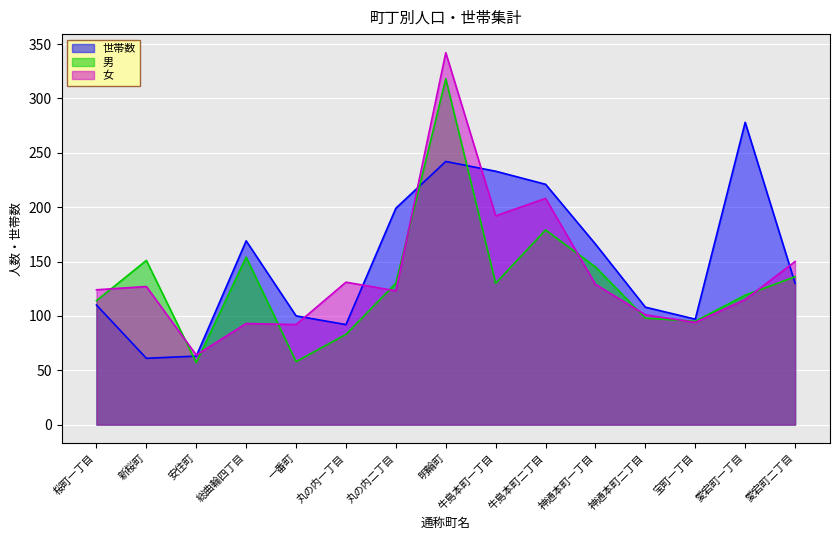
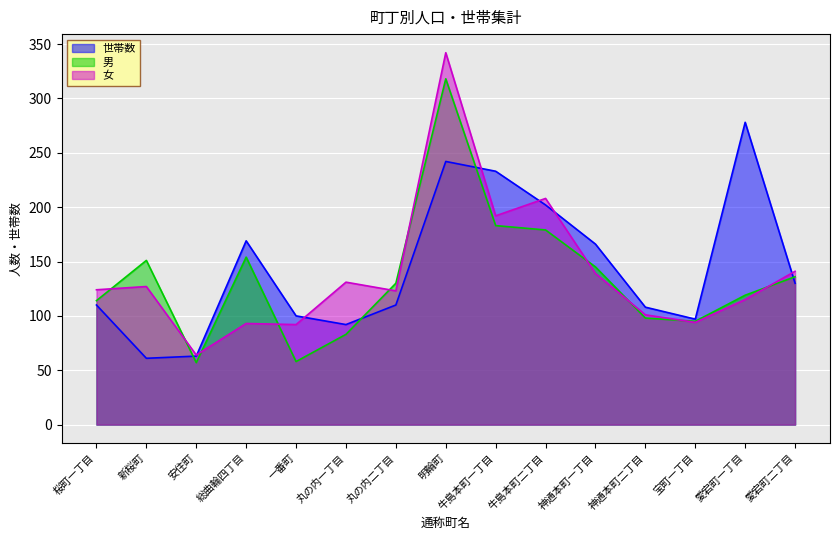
  {
    "世帯数": {
      "桜町一丁目": 110,
      "新桜町": 61,
      "総曲輪四丁目": 169,
      "一番町": 100,
      "丸の内一丁目": 92,
-     "丸の内二丁目": 199,
+     "丸の内二丁目": 110,
      "明輪町": 242,
      "牛島本町一丁目": 233,
-     "牛島本町二丁目": 221,
+     "牛島本町二丁目": 202,
      "神通本町一丁目": 166,
      "神通本町二丁目": 108,
      "愛宕町一丁目": 278,
      "愛宕町二丁目": 130
    },
    "男": {
      "桜町一丁目": 114,
      "新桜町": 151,
      "安住町": 57,
      "総曲輪四丁目": 154,
      "一番町": 58,
      "丸の内一丁目": 83,
      "丸の内二丁目": 130,
      "明輪町": 318,
-     "牛島本町一丁目": 130,
+     "牛島本町一丁目": 183,
      "牛島本町二丁目": 179,
      "神通本町一丁目": 145,
      "神通本町二丁目": 98,
      "愛宕町一丁目": 119,
      "愛宕町二丁目": 136
    },
    "女": {
      "桜町一丁目": 124,
      "新桜町": 127,
      "総曲輪四丁目": 93,
      "一番町": 92,
      "丸の内一丁目": 131,
      "丸の内二丁目": 123,
      "明輪町": 342,
      "牛島本町一丁目": 192,
      "牛島本町二丁目": 208,
-     "神通本町一丁目": 129,
+     "神通本町一丁目": 139,
      "神通本町二丁目": 101,
      "愛宕町一丁目": 115,
-     "愛宕町二丁目": 150
+     "愛宕町二丁目": 141
    }
  }
